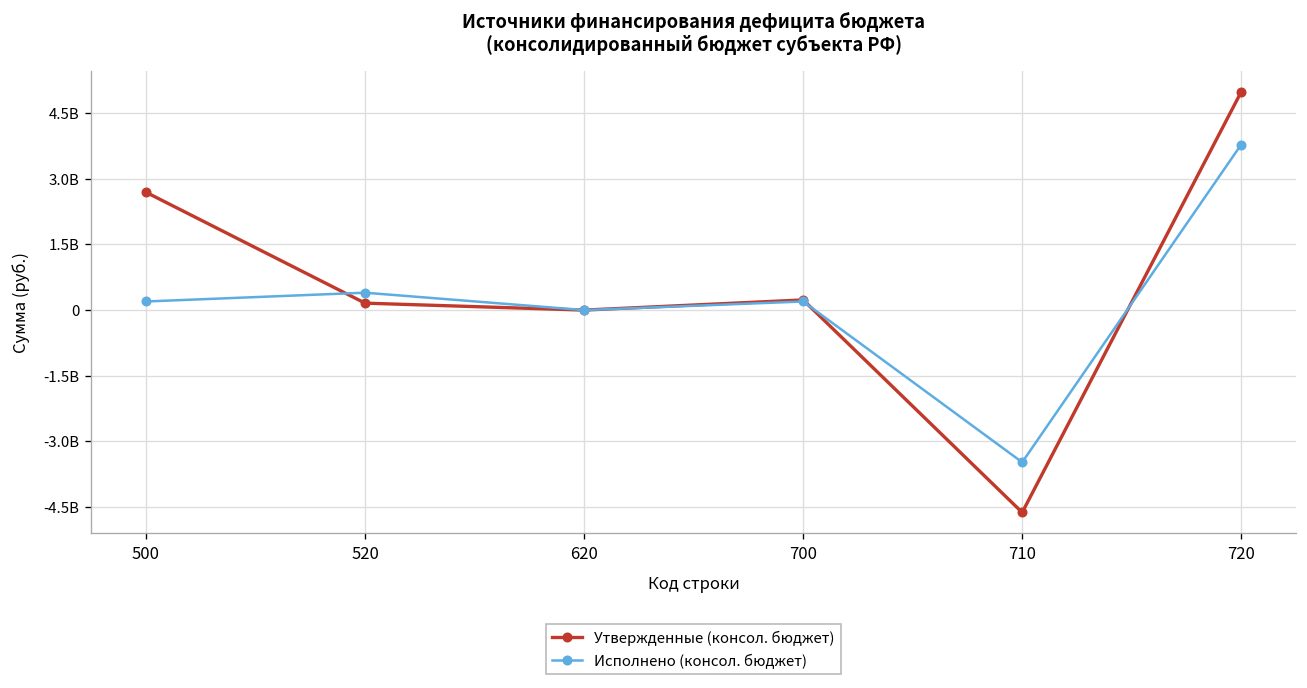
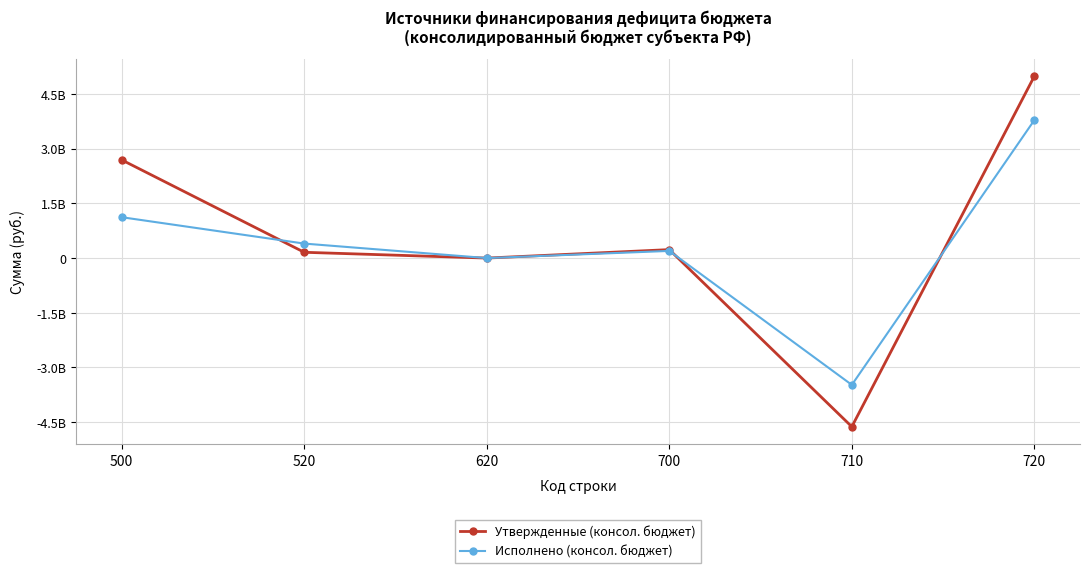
  {
    "Утвержденные (консол. бюджет)": {
      "500": 2700000000,
      "520": 200000000,
      "710": -4600000000,
      "720": 5000000000
    },
    "Исполнено (консол. бюджет)": {
-     "500": 200000000,
+     "500": 1100000000,
      "520": 400000000,
      "710": -3500000000,
      "720": 3800000000
    }
  }
